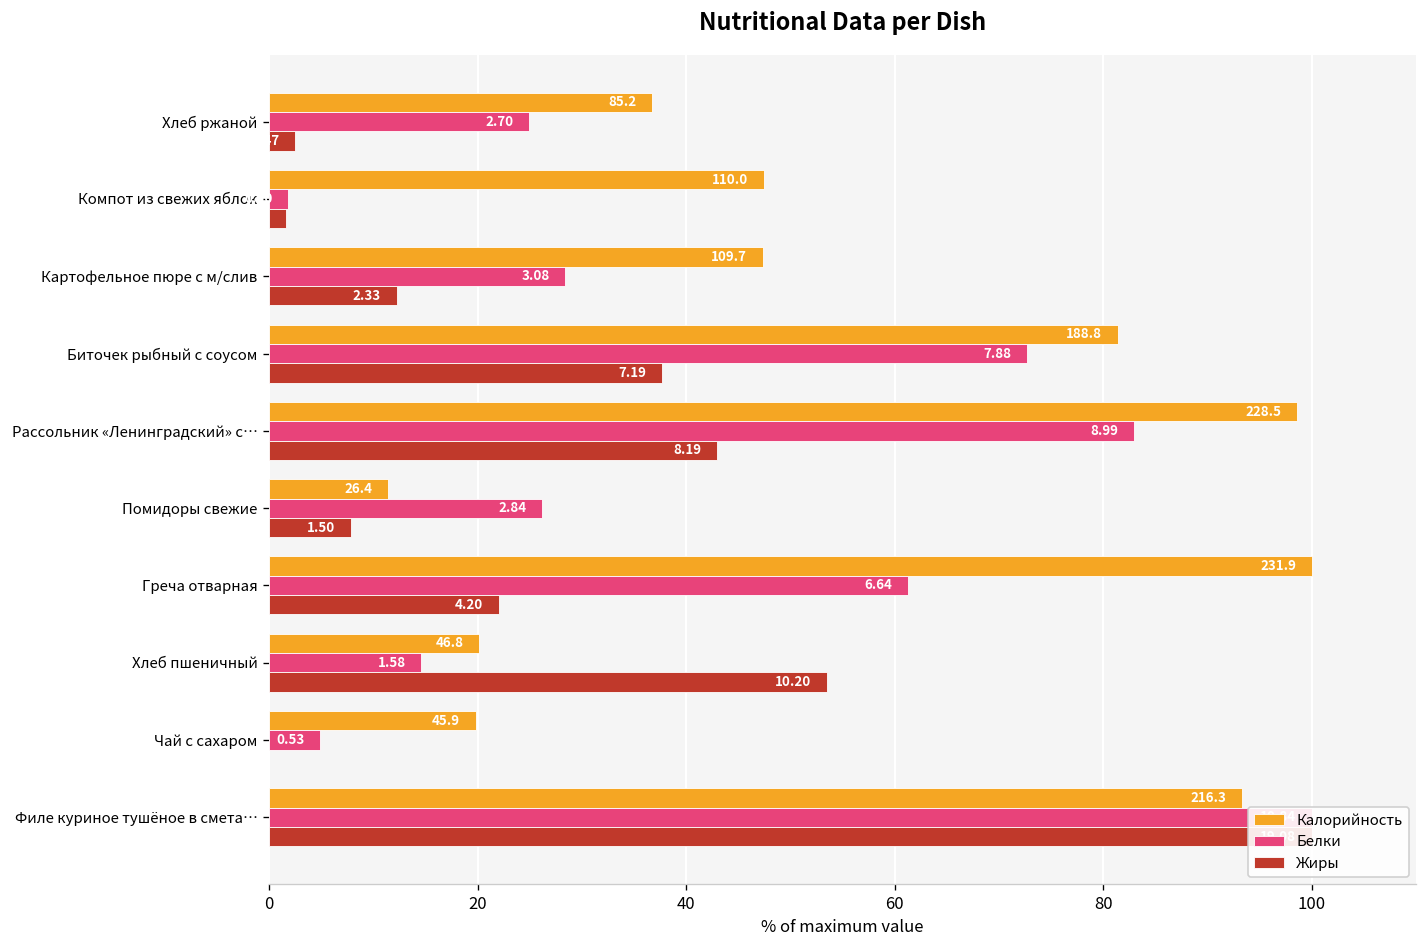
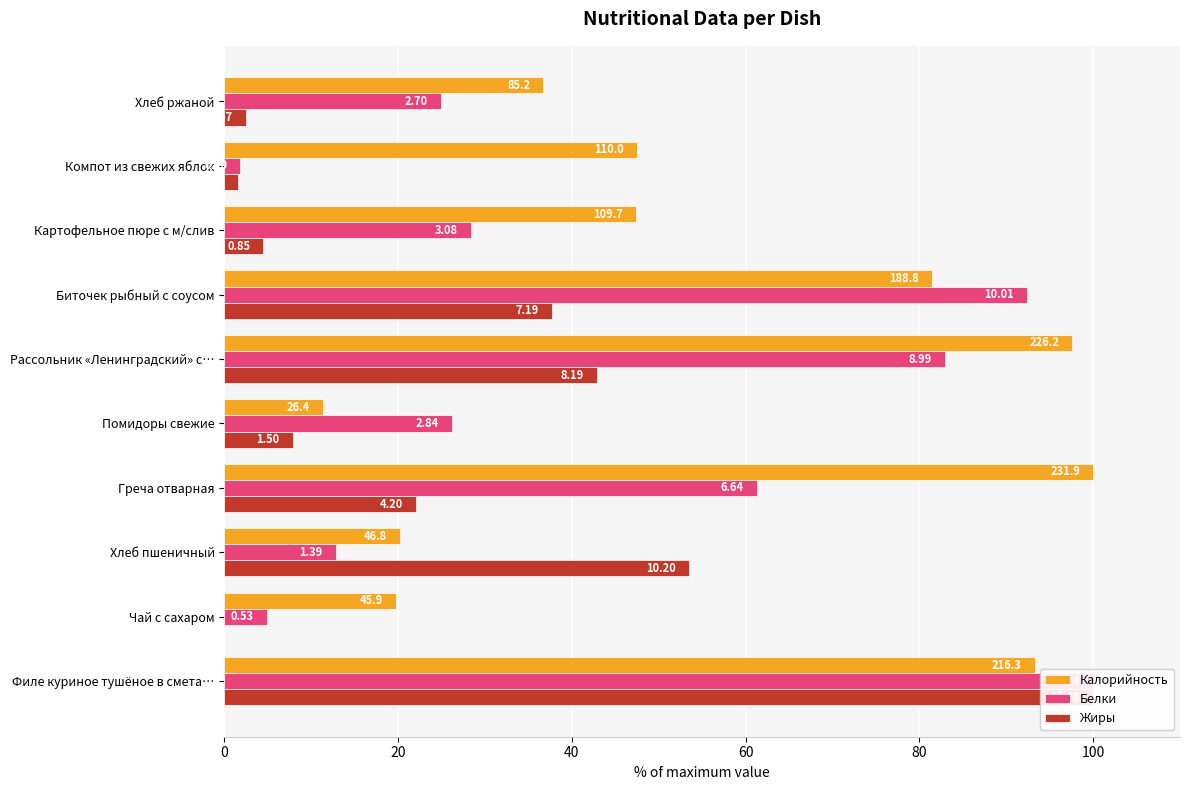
  {
    "Калорийность": {
-     "Рассольник «Ленинградский» с…": 228.5
+     "Рассольник «Ленинградский» с…": 226.2
    },
    "Белки": {
-     "Биточек рыбный с соусом": 7.88,
-     "Хлеб пшеничный": 1.58
+     "Биточек рыбный с соусом": 10.01,
+     "Хлеб пшеничный": 1.39
    },
    "Жиры": {
-     "Картофельное пюре с м/слив": 2.33
+     "Картофельное пюре с м/слив": 0.85
    }
  }
